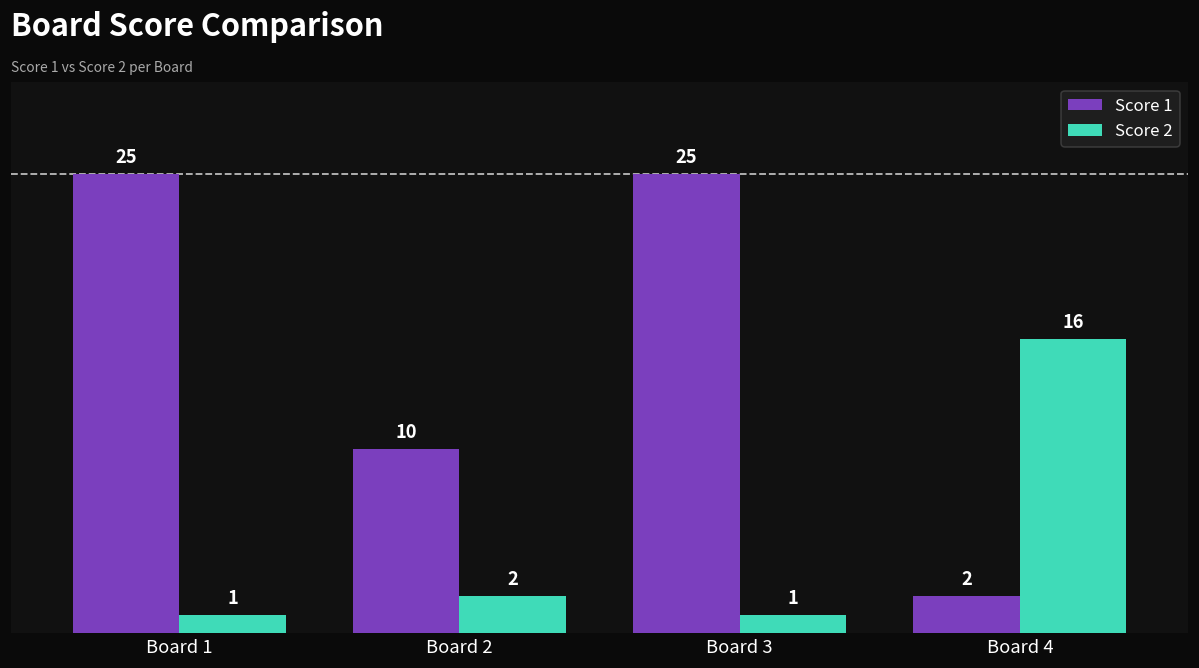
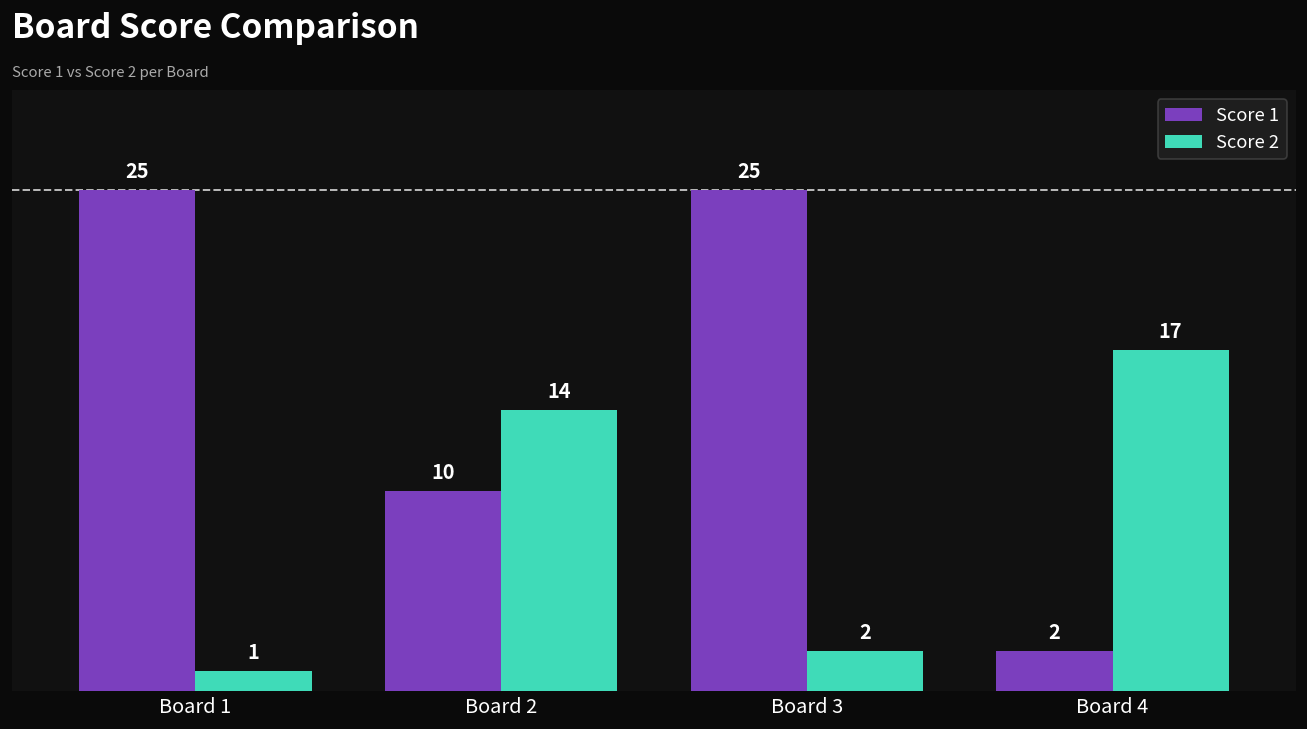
  {
    "Score 1": {
      "Board 1": 25,
      "Board 2": 10,
      "Board 3": 25,
      "Board 4": 2
    },
    "Score 2": {
      "Board 1": 1,
-     "Board 2": 2,
-     "Board 3": 1,
-     "Board 4": 16
+     "Board 2": 14,
+     "Board 3": 2,
+     "Board 4": 17
    }
  }
